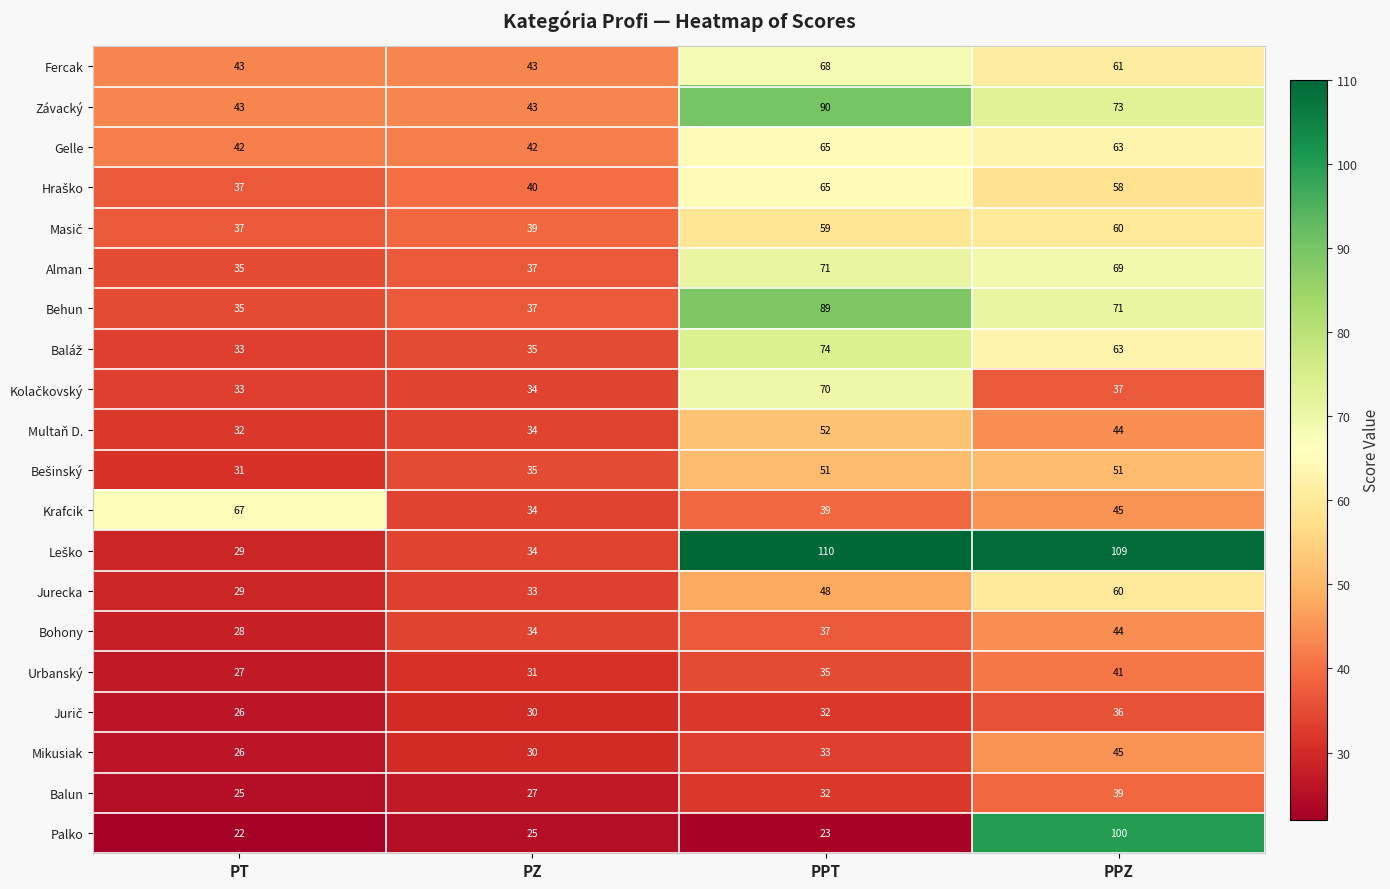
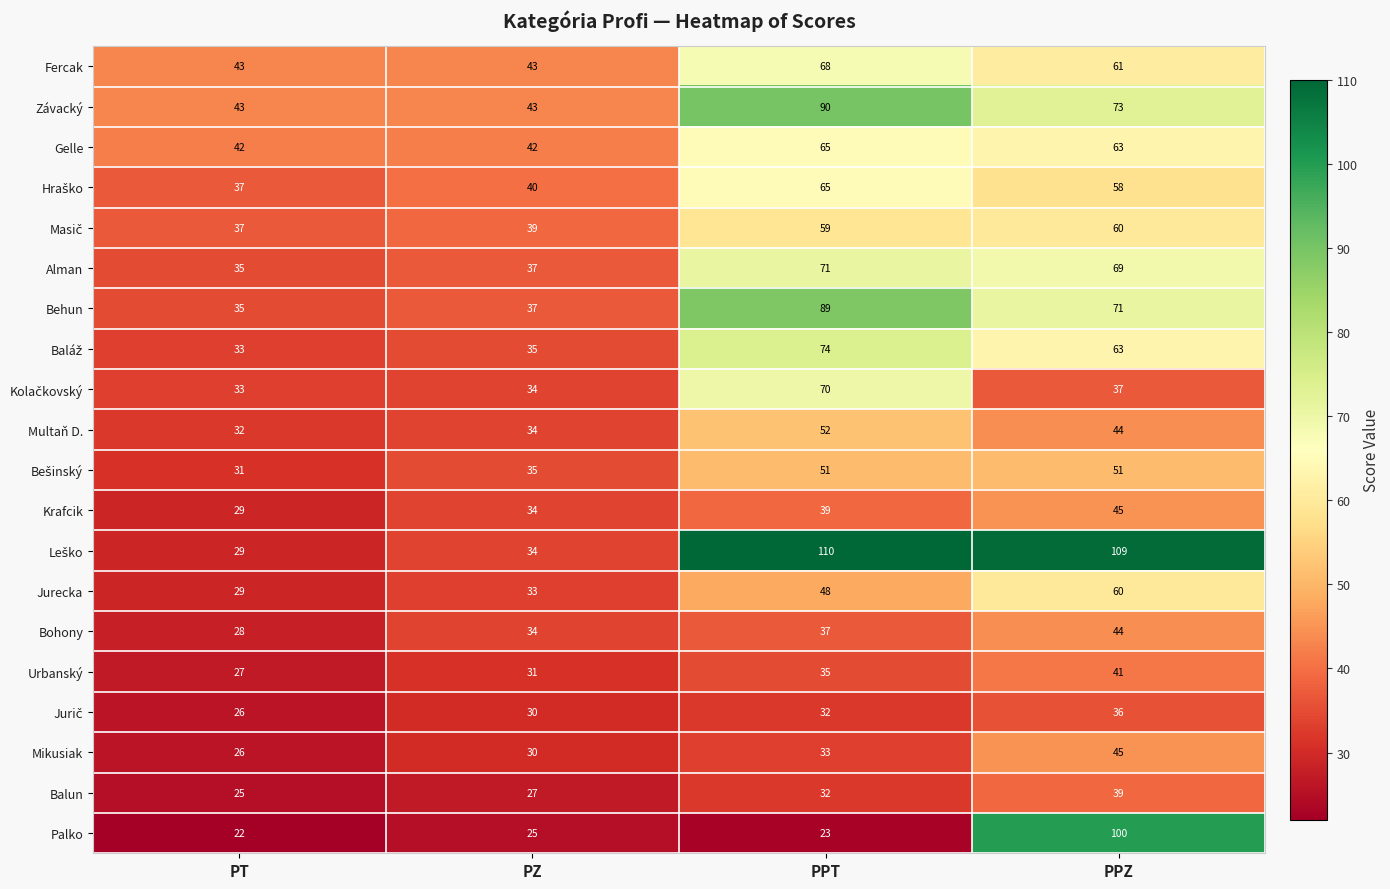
  {
    "Fercak": {
      "PT": 43,
      "PZ": 43,
      "PPT": 68,
      "PPZ": 61
    },
    "Závacký": {
      "PT": 43,
      "PZ": 43,
      "PPT": 90,
      "PPZ": 73
    },
    "Gelle": {
      "PT": 42,
      "PZ": 42,
      "PPT": 65,
      "PPZ": 63
    },
    "Hraško": {
      "PT": 37,
      "PZ": 40,
      "PPT": 65,
      "PPZ": 58
    },
    "Masič": {
      "PT": 37,
      "PZ": 39,
      "PPT": 59,
      "PPZ": 60
    },
    "Alman": {
      "PT": 35,
      "PZ": 37,
      "PPT": 71,
      "PPZ": 69
    },
    "Behun": {
      "PT": 35,
      "PZ": 37,
      "PPT": 89,
      "PPZ": 71
    },
    "Baláž": {
      "PT": 33,
      "PZ": 35,
      "PPT": 74,
      "PPZ": 63
    },
    "Kolačkovský": {
      "PT": 33,
      "PZ": 34,
      "PPT": 70,
      "PPZ": 37
    },
    "Multaň D.": {
      "PT": 32,
      "PZ": 34,
      "PPT": 52,
      "PPZ": 44
    },
    "Bešinský": {
      "PT": 31,
      "PZ": 35,
      "PPT": 51,
      "PPZ": 51
    },
    "Krafcik": {
-     "PT": 67,
+     "PT": 29,
      "PZ": 34,
      "PPT": 39,
      "PPZ": 45
    },
    "Leško": {
      "PT": 29,
      "PZ": 34,
      "PPT": 110,
      "PPZ": 109
    },
    "Jurecka": {
      "PT": 29,
      "PZ": 33,
      "PPT": 48,
      "PPZ": 60
    },
    "Bohony": {
      "PT": 28,
      "PZ": 34,
      "PPT": 37,
      "PPZ": 44
    },
    "Urbanský": {
      "PT": 27,
      "PZ": 31,
      "PPT": 35,
      "PPZ": 41
    },
    "Jurič": {
      "PT": 26,
      "PZ": 30,
      "PPT": 32,
      "PPZ": 36
    },
    "Mikusiak": {
      "PT": 26,
      "PZ": 30,
      "PPT": 33,
      "PPZ": 45
    },
    "Balun": {
      "PT": 25,
      "PZ": 27,
      "PPT": 32,
      "PPZ": 39
    },
    "Palko": {
      "PT": 22,
      "PZ": 25,
      "PPT": 23,
      "PPZ": 100
    }
  }
